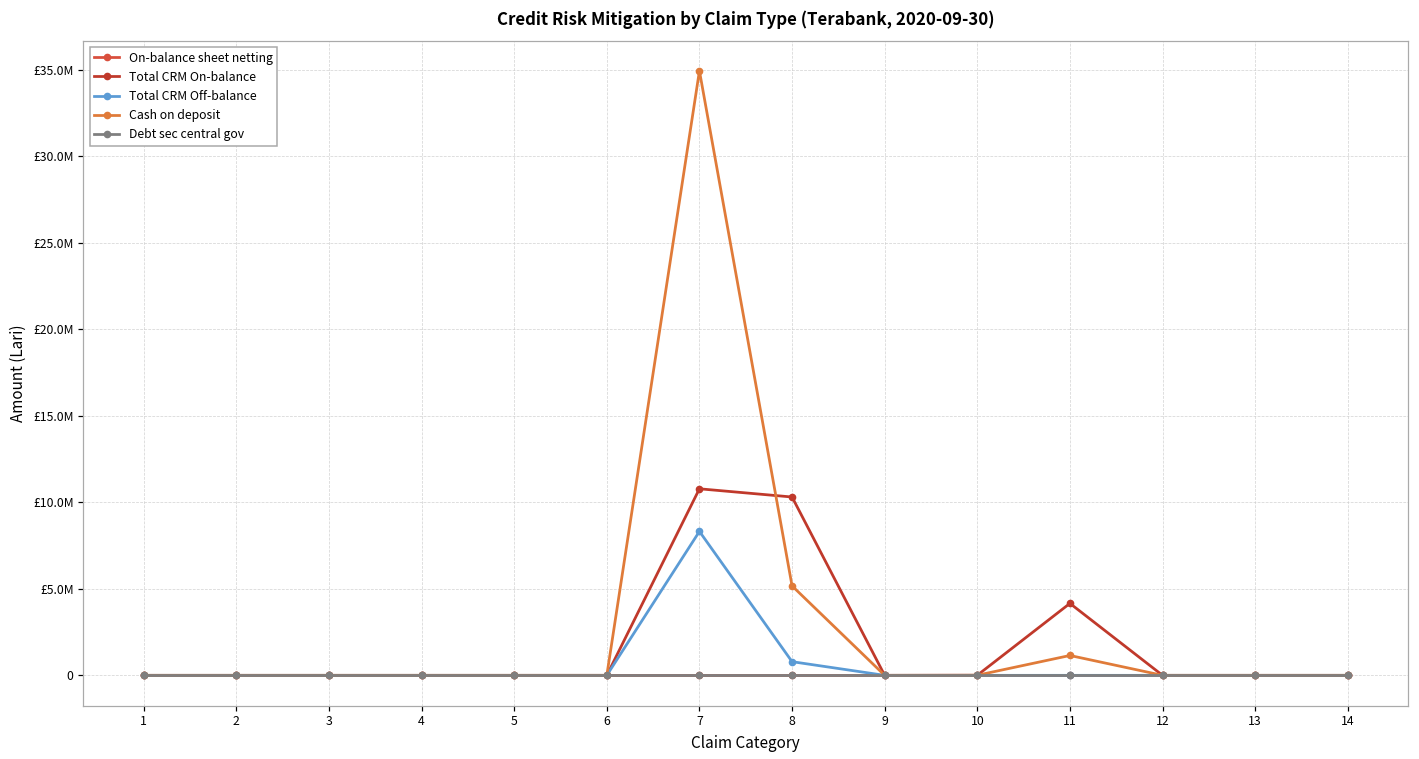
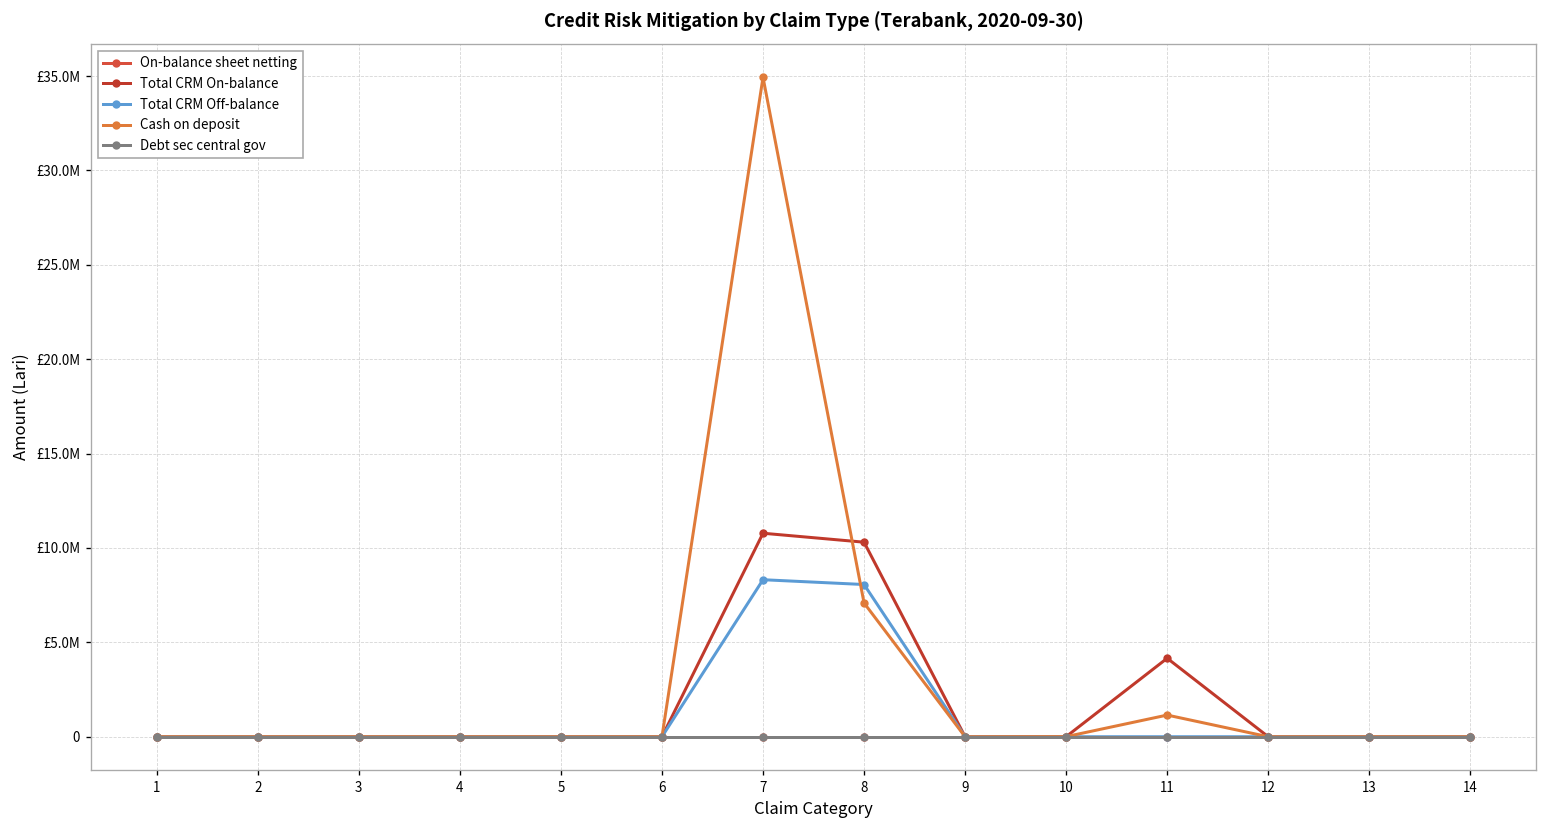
  {
    "Debt sec central gov": {
      "7": "£0",
      "8": "£0"
    },
    "Total CRM On-balance": {
      "7": "£10800000",
      "8": "£10300000",
      "11": "£4200000"
    },
    "Total CRM Off-balance": {
      "7": "£8300000",
-     "8": "£800000"
+     "8": "£8100000"
    },
    "Cash on deposit": {
      "7": "£34900000",
-     "8": "£5200000",
+     "8": "£7100000",
      "11": "£1100000"
    }
  }
